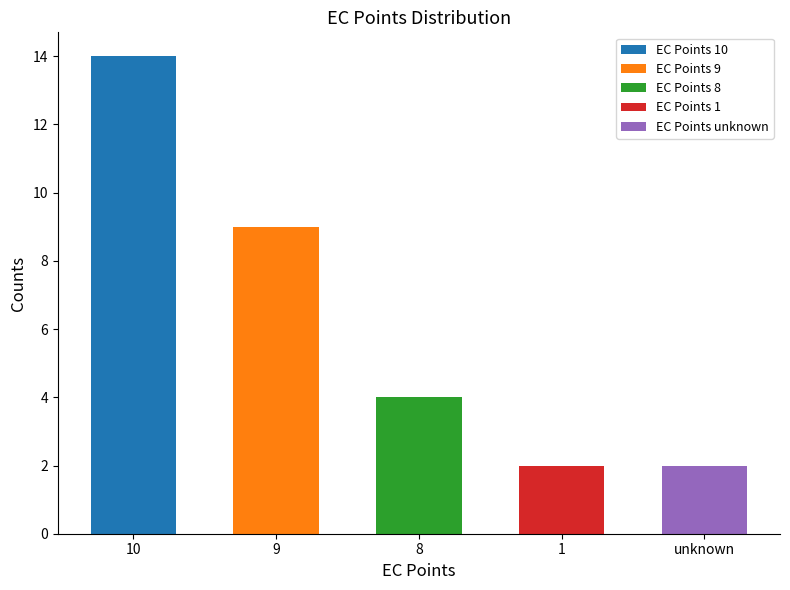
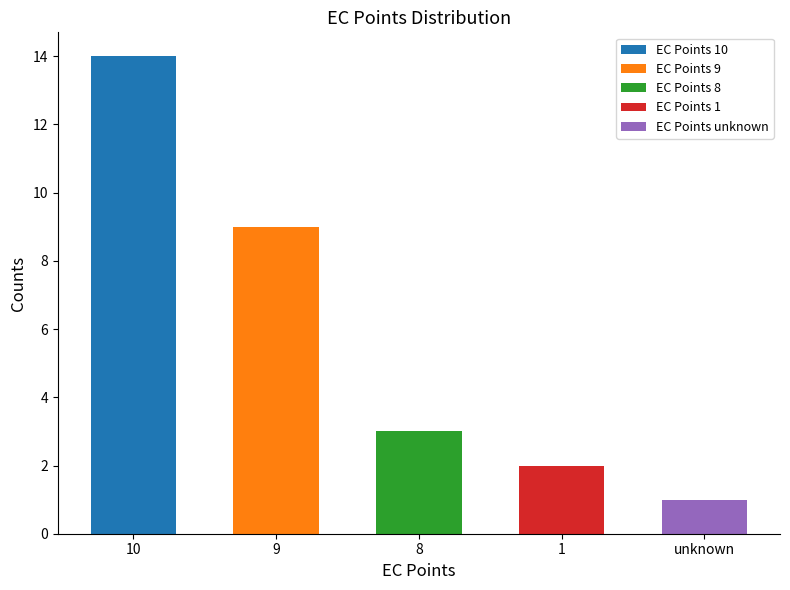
  {
    "10": 14,
    "9": 9,
-   "8": 4,
+   "8": 3,
    "1": 2,
-   "unknown": 2
+   "unknown": 1
  }
